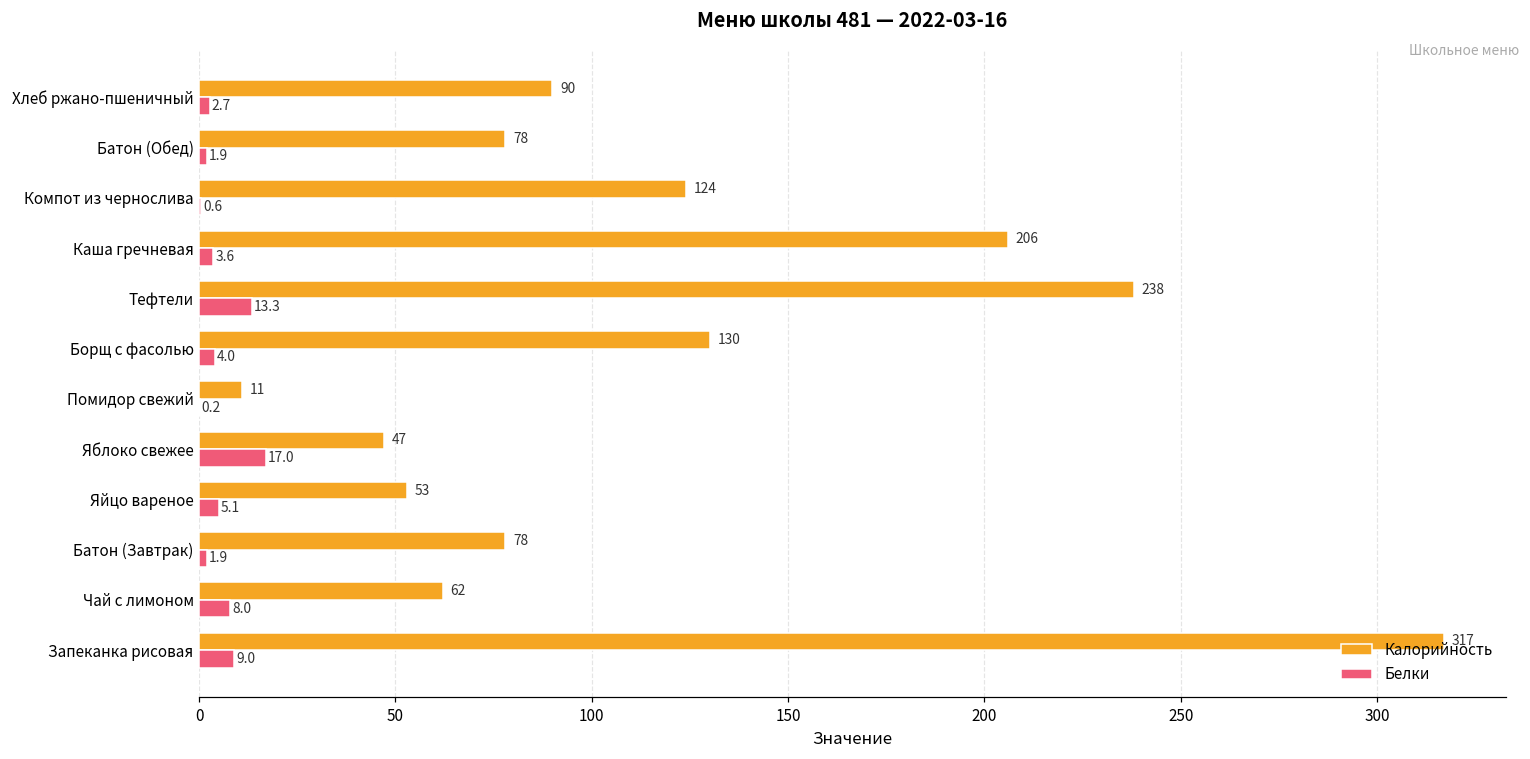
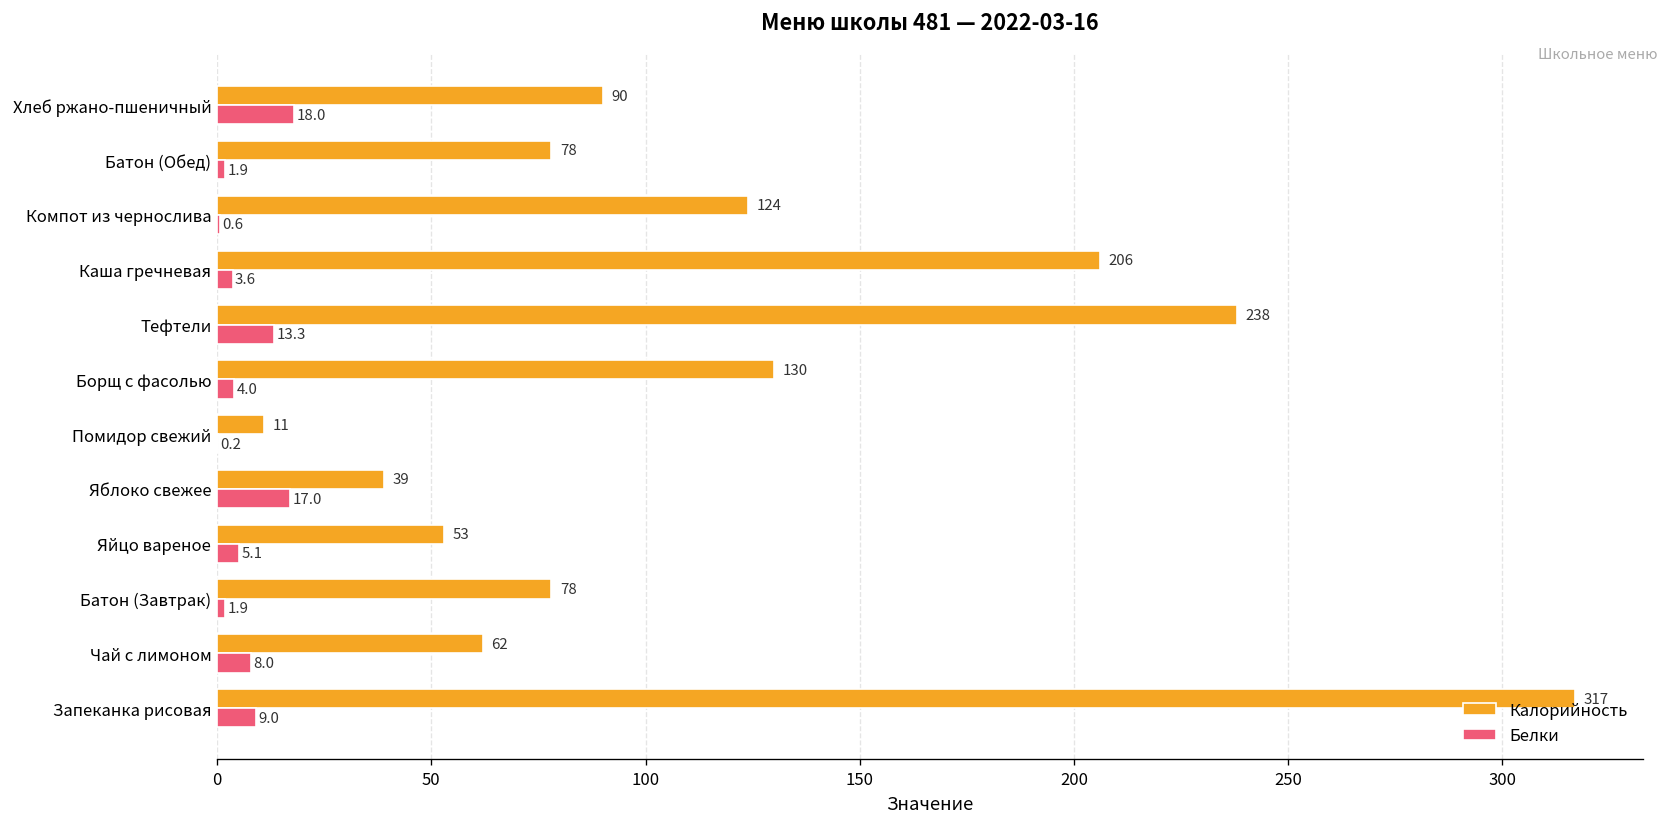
  {
    "Калорийность": {
      "Хлеб ржано-пшеничный": 90,
      "Батон (Обед)": 78,
      "Компот из чернослива": 124,
      "Каша гречневая": 206,
      "Тефтели": 238,
      "Борщ с фасолью": 130,
      "Помидор свежий": 11,
-     "Яблоко свежее": 47,
+     "Яблоко свежее": 39,
      "Яйцо вареное": 53,
      "Батон (Завтрак)": 78,
      "Чай с лимоном": 62,
      "Запеканка рисовая": 317
    },
    "Белки": {
-     "Хлеб ржано-пшеничный": 2.7,
+     "Хлеб ржано-пшеничный": 18.0,
      "Батон (Обед)": 1.9,
      "Компот из чернослива": 0.6,
      "Каша гречневая": 3.6,
      "Тефтели": 13.3,
      "Борщ с фасолью": 4.0,
      "Помидор свежий": 0.2,
      "Яблоко свежее": 17.0,
      "Яйцо вареное": 5.1,
      "Батон (Завтрак)": 1.9,
      "Чай с лимоном": 8.0,
      "Запеканка рисовая": 9.0
    }
  }
